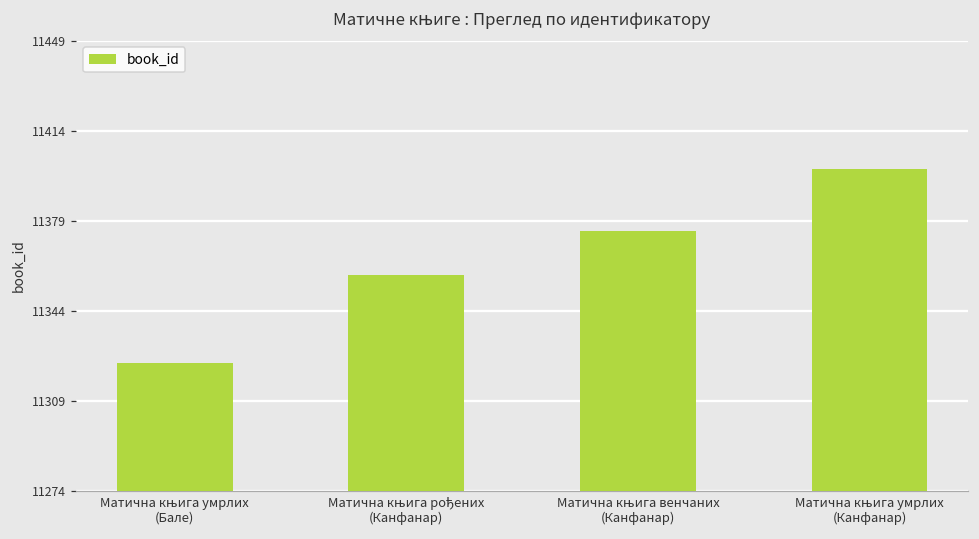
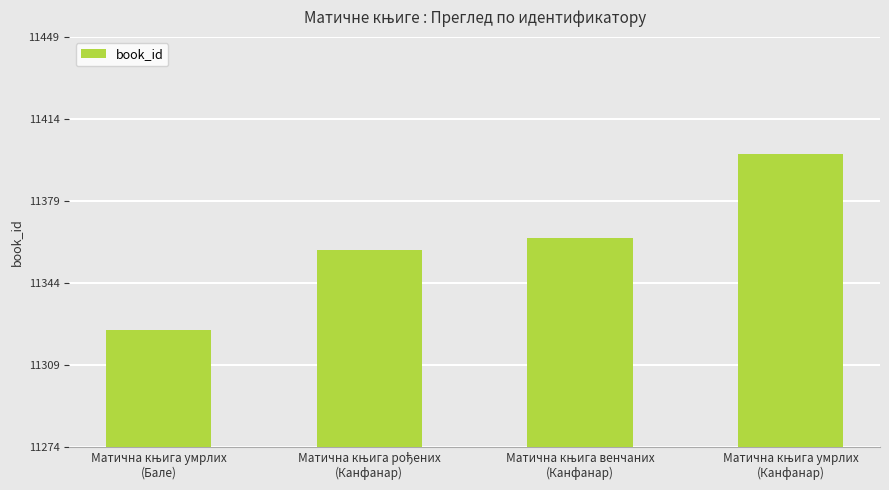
  {
    "Матична књига умрлих (Бале)": 11324,
    "Матична књига рођених (Канфанар)": 11358,
-   "Матична књига венчаних (Канфанар)": 11375,
+   "Матична књига венчаних (Канфанар)": 11363,
    "Матична књига умрлих (Канфанар)": 11399
  }
